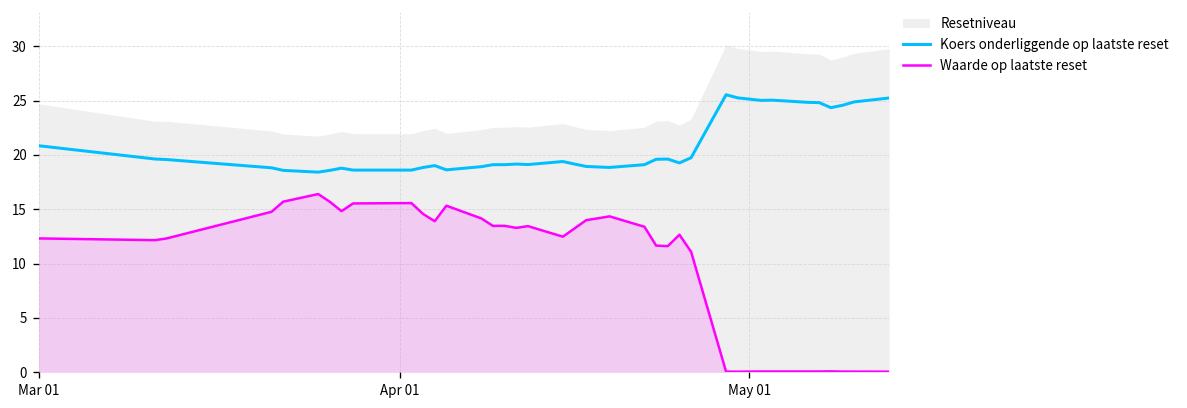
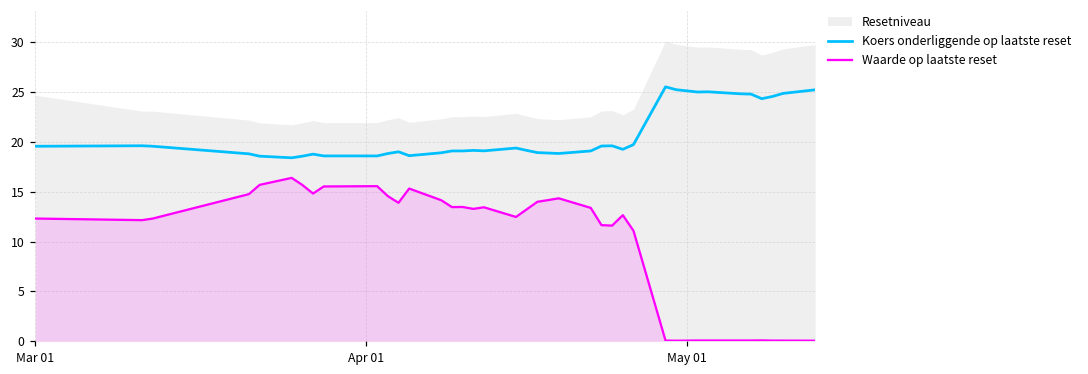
  {
    "Koers onderliggende op laatste reset": {
-     "Mar 01": 21
+     "Mar 01": 20
    },
    "Resetniveau": {
      "Mar 01": 25
    },
    "Waarde op laatste reset": {
      "Mar 01": 12
    }
  }
